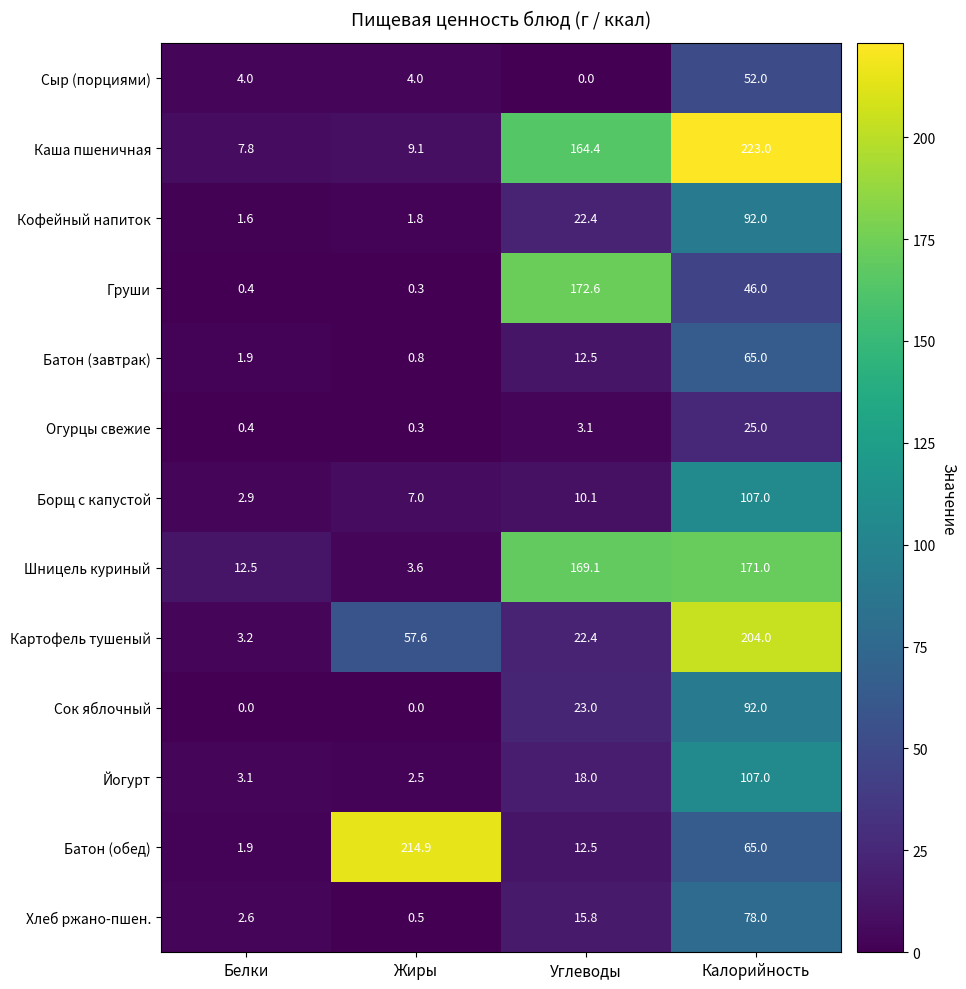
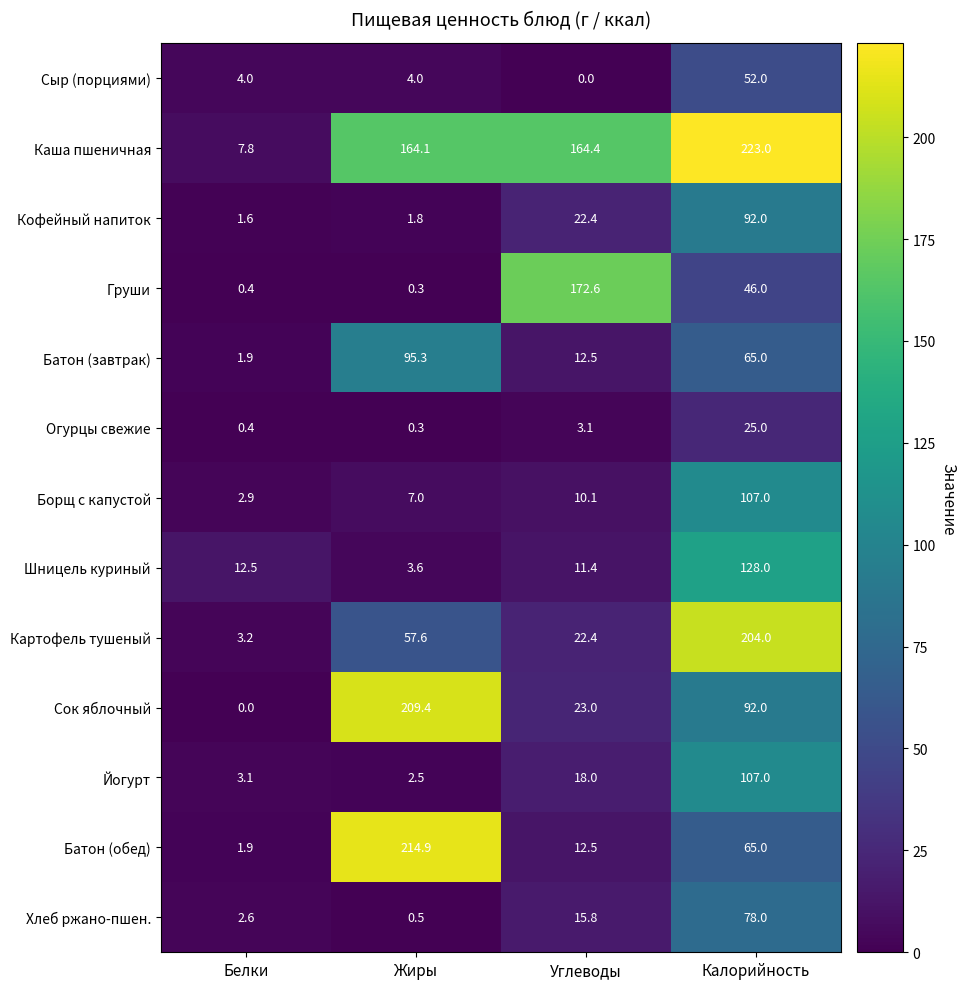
  {
    "Сыр (порциями)": {
      "Белки": 4.0,
      "Жиры": 4.0,
      "Углеводы": 0.0,
      "Калорийность": 52.0
    },
    "Каша пшеничная": {
      "Белки": 7.8,
-     "Жиры": 9.1,
+     "Жиры": 164.1,
      "Углеводы": 164.4,
      "Калорийность": 223.0
    },
    "Кофейный напиток": {
      "Белки": 1.6,
      "Жиры": 1.8,
      "Углеводы": 22.4,
      "Калорийность": 92.0
    },
    "Груши": {
      "Белки": 0.4,
      "Жиры": 0.3,
      "Углеводы": 172.6,
      "Калорийность": 46.0
    },
    "Батон (завтрак)": {
      "Белки": 1.9,
-     "Жиры": 0.8,
+     "Жиры": 95.3,
      "Углеводы": 12.5,
      "Калорийность": 65.0
    },
    "Огурцы свежие": {
      "Белки": 0.4,
      "Жиры": 0.3,
      "Углеводы": 3.1,
      "Калорийность": 25.0
    },
    "Борщ с капустой": {
      "Белки": 2.9,
      "Жиры": 7.0,
      "Углеводы": 10.1,
      "Калорийность": 107.0
    },
    "Шницель куриный": {
      "Белки": 12.5,
      "Жиры": 3.6,
-     "Углеводы": 169.1,
-     "Калорийность": 171.0
+     "Углеводы": 11.4,
+     "Калорийность": 128.0
    },
    "Картофель тушеный": {
      "Белки": 3.2,
      "Жиры": 57.6,
      "Углеводы": 22.4,
      "Калорийность": 204.0
    },
    "Сок яблочный": {
      "Белки": 0.0,
-     "Жиры": 0.0,
+     "Жиры": 209.4,
      "Углеводы": 23.0,
      "Калорийность": 92.0
    },
    "Йогурт": {
      "Белки": 3.1,
      "Жиры": 2.5,
      "Углеводы": 18.0,
      "Калорийность": 107.0
    },
    "Батон (обед)": {
      "Белки": 1.9,
      "Жиры": 214.9,
      "Углеводы": 12.5,
      "Калорийность": 65.0
    },
    "Хлеб ржано-пшен.": {
      "Белки": 2.6,
      "Жиры": 0.5,
      "Углеводы": 15.8,
      "Калорийность": 78.0
    }
  }
